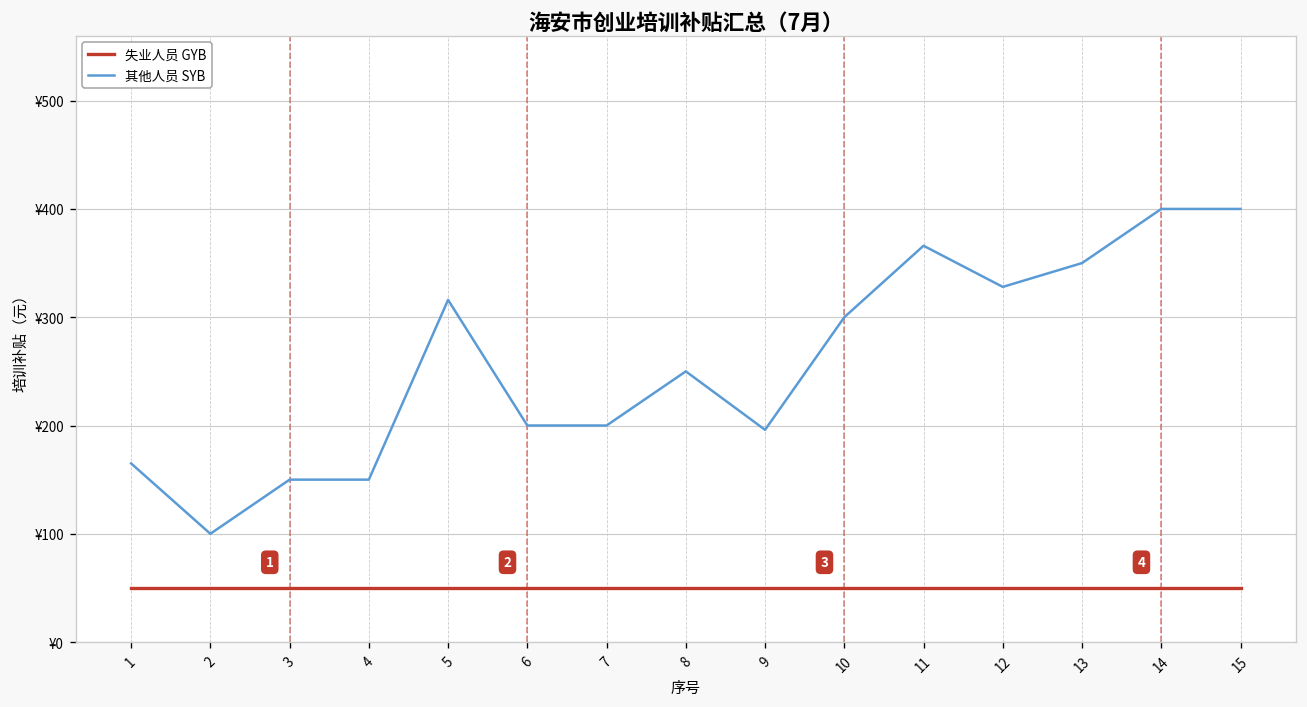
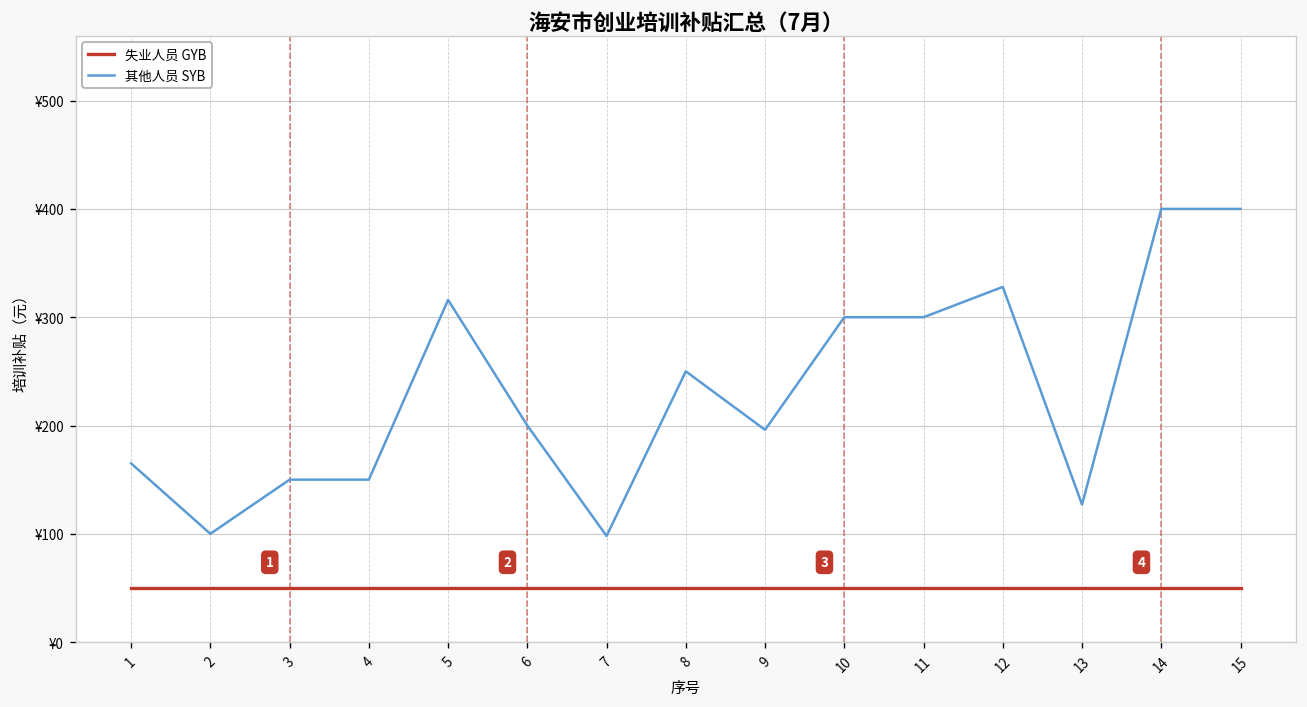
  {
    "失业人员 GYB": {
      "1": "¥50",
      "2": "¥50",
      "4": "¥50",
      "5": "¥50",
      "7": "¥50",
      "8": "¥50",
      "9": "¥50",
      "11": "¥50",
      "12": "¥50",
      "13": "¥50",
      "15": "¥50"
    },
    "其他人员 SYB": {
      "1": "¥170",
      "2": "¥100",
      "3": "¥150",
      "4": "¥150",
      "5": "¥320",
      "6": "¥200",
-     "7": "¥200",
+     "7": "¥100",
      "8": "¥250",
      "9": "¥200",
      "10": "¥300",
-     "11": "¥370",
+     "11": "¥300",
      "12": "¥330",
-     "13": "¥350",
+     "13": "¥130",
      "14": "¥400",
      "15": "¥400"
    }
  }
